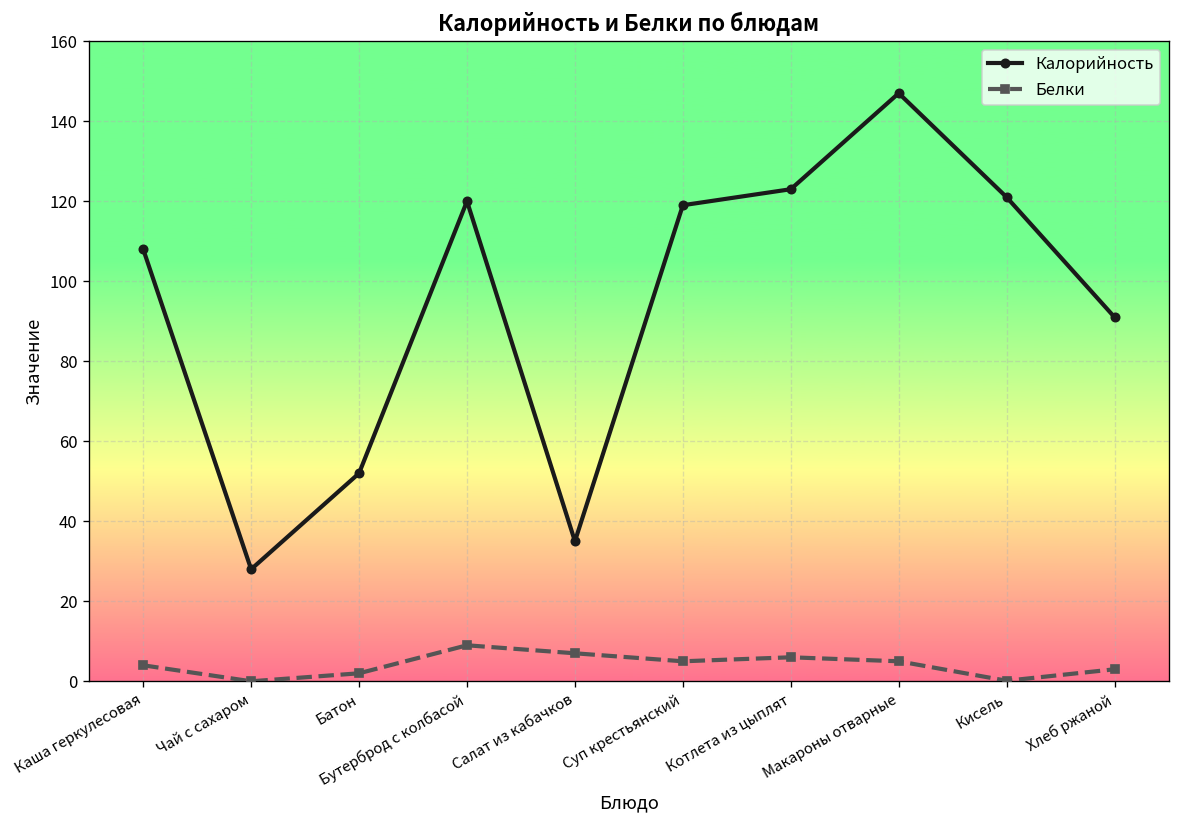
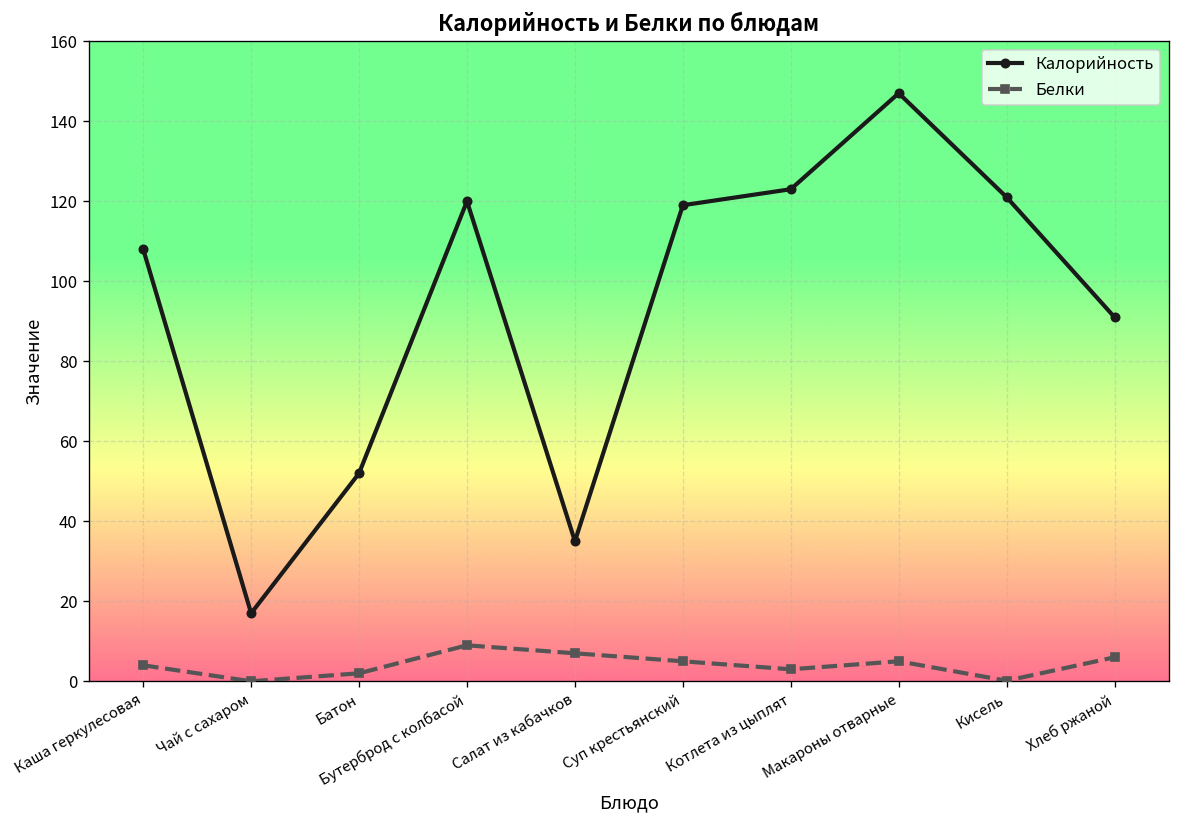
  {
    "Калорийность": {
      "Каша геркулесовая": 108,
-     "Чай с сахаром": 28,
+     "Чай с сахаром": 17,
      "Батон": 52,
      "Бутерброд с колбасой": 120,
      "Салат из кабачков": 35,
      "Суп крестьянский": 119,
      "Котлета из цыплят": 123,
      "Макароны отварные": 147,
      "Кисель": 121,
      "Хлеб ржаной": 91
    },
    "Белки": {
      "Каша геркулесовая": 4,
      "Чай с сахаром": 0,
      "Батон": 2,
      "Бутерброд с колбасой": 9,
      "Салат из кабачков": 7,
      "Суп крестьянский": 5,
-     "Котлета из цыплят": 6,
+     "Котлета из цыплят": 3,
      "Макароны отварные": 5,
      "Кисель": 0,
-     "Хлеб ржаной": 3
+     "Хлеб ржаной": 6
    }
  }
